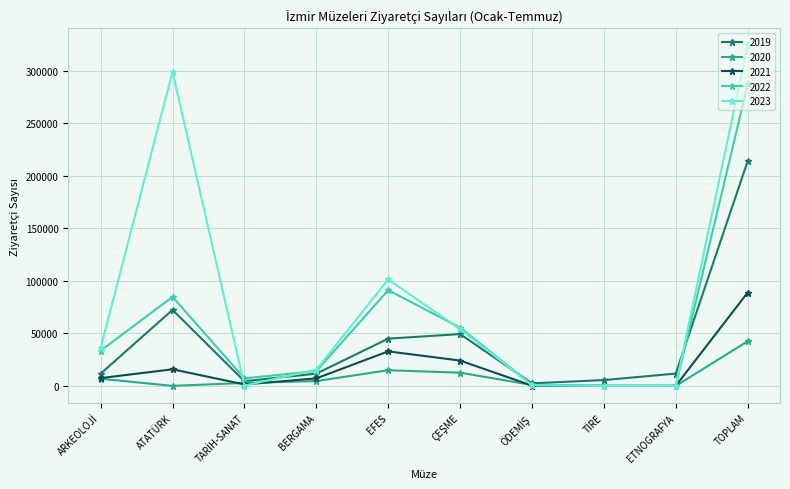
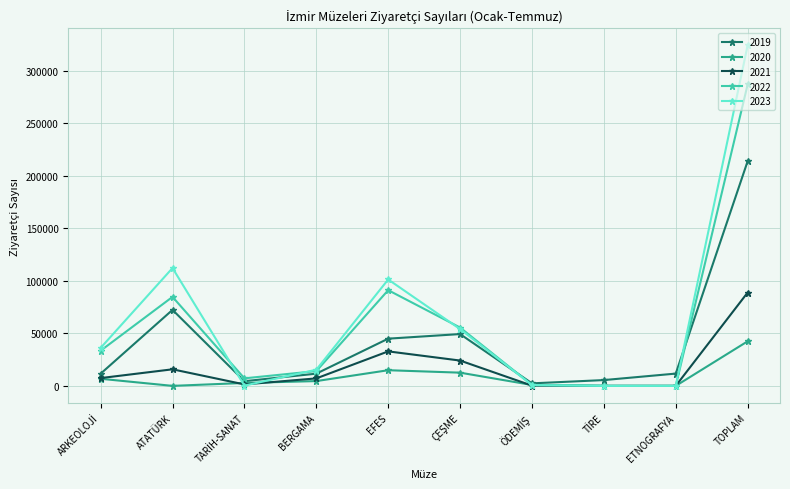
  {
    "2023": {
      "ARKEOLOJİ": 36000,
-     "ATATÜRK": 299000,
+     "ATATÜRK": 112000,
      "EFES": 101000
    }
  }
